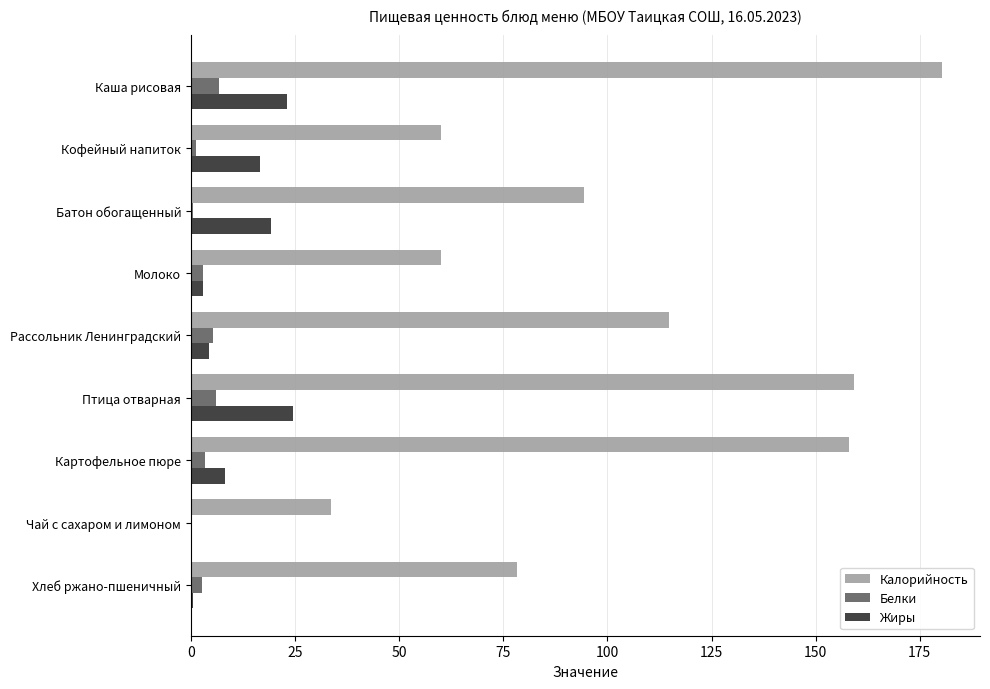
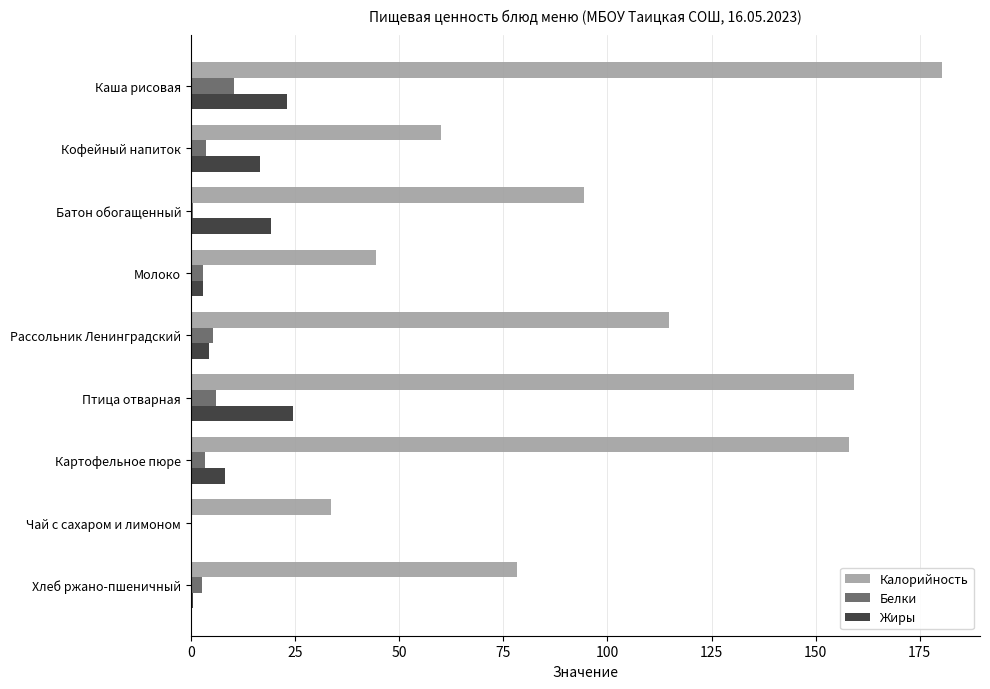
  {
    "Калорийность": {
      "Каша рисовая": 180,
      "Кофейный напиток": 60,
      "Батон обогащенный": 94,
-     "Молоко": 60,
+     "Молоко": 44,
      "Рассольник Ленинградский": 115,
      "Птица отварная": 159,
      "Картофельное пюре": 158,
      "Чай с сахаром и лимоном": 34,
      "Хлеб ржано-пшеничный": 78
    },
    "Белки": {
-     "Каша рисовая": 7,
-     "Кофейный напиток": 1,
+     "Каша рисовая": 10,
+     "Кофейный напиток": 4,
      "Молоко": 3,
      "Рассольник Ленинградский": 5,
      "Птица отварная": 6,
      "Картофельное пюре": 3,
      "Хлеб ржано-пшеничный": 3
    },
    "Жиры": {
      "Каша рисовая": 23,
      "Кофейный напиток": 17,
      "Батон обогащенный": 19,
      "Молоко": 3,
      "Рассольник Ленинградский": 4,
      "Птица отварная": 25,
      "Картофельное пюре": 8,
      "Чай с сахаром и лимоном": 0
    }
  }
